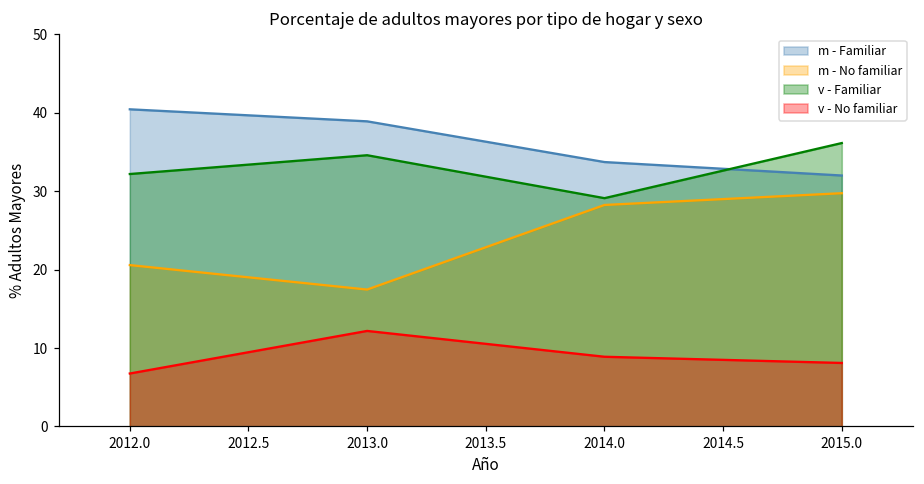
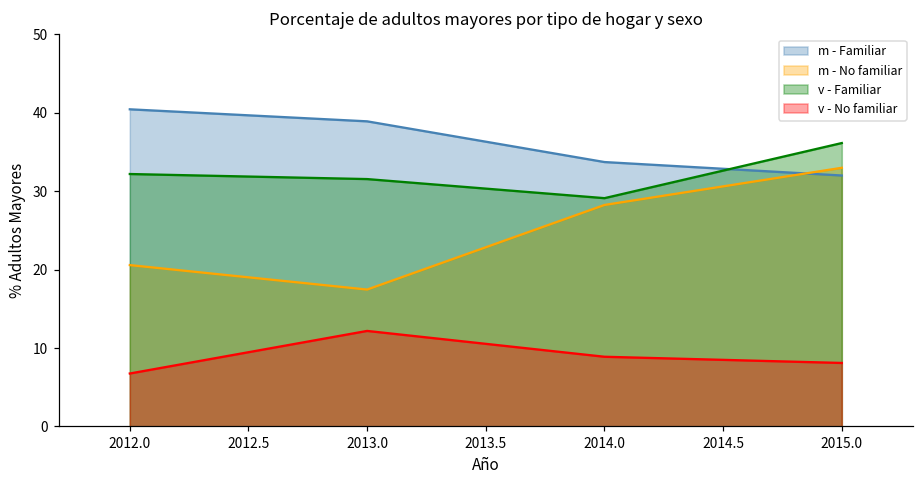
  {
    "m - Familiar": {
      "2012.0": 40,
      "2013.0": 39,
      "2014.0": 34,
      "2015.0": 32
    },
    "m - No familiar": {
      "2012.0": 21,
      "2013.0": 17,
      "2014.0": 28,
-     "2015.0": 30
+     "2015.0": 33
    },
    "v - Familiar": {
      "2012.0": 32,
-     "2013.0": 35,
+     "2013.0": 32,
      "2014.0": 29,
      "2015.0": 36
    },
    "v - No familiar": {
      "2012.0": 7,
      "2013.0": 12,
      "2014.0": 9,
      "2015.0": 8
    }
  }
